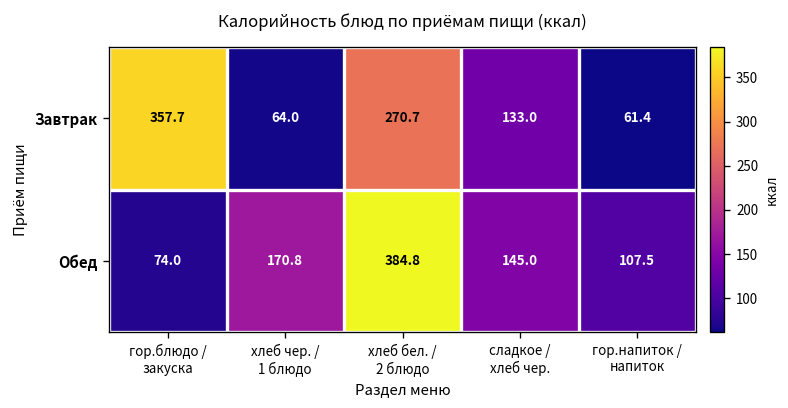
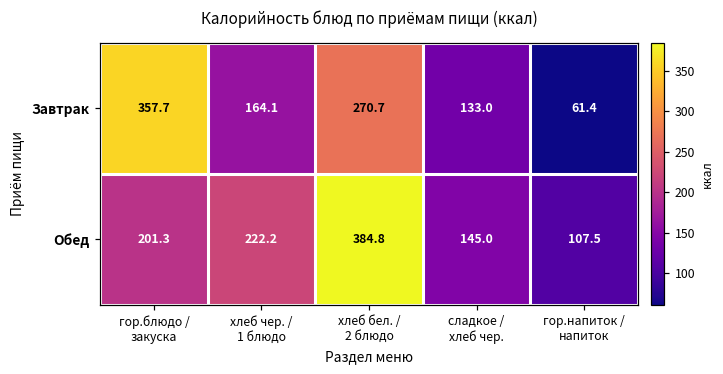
  {
    "Завтрак": {
      "гор.блюдо / закуска": 357.7,
-     "хлеб чер. / 1 блюдо": 64.0,
+     "хлеб чер. / 1 блюдо": 164.1,
      "хлеб бел. / 2 блюдо": 270.7,
      "сладкое / хлеб чер.": 133.0,
      "гор.напиток / напиток": 61.4
    },
    "Обед": {
-     "гор.блюдо / закуска": 74.0,
-     "хлеб чер. / 1 блюдо": 170.8,
+     "гор.блюдо / закуска": 201.3,
+     "хлеб чер. / 1 блюдо": 222.2,
      "хлеб бел. / 2 блюдо": 384.8,
      "сладкое / хлеб чер.": 145.0,
      "гор.напиток / напиток": 107.5
    }
  }
